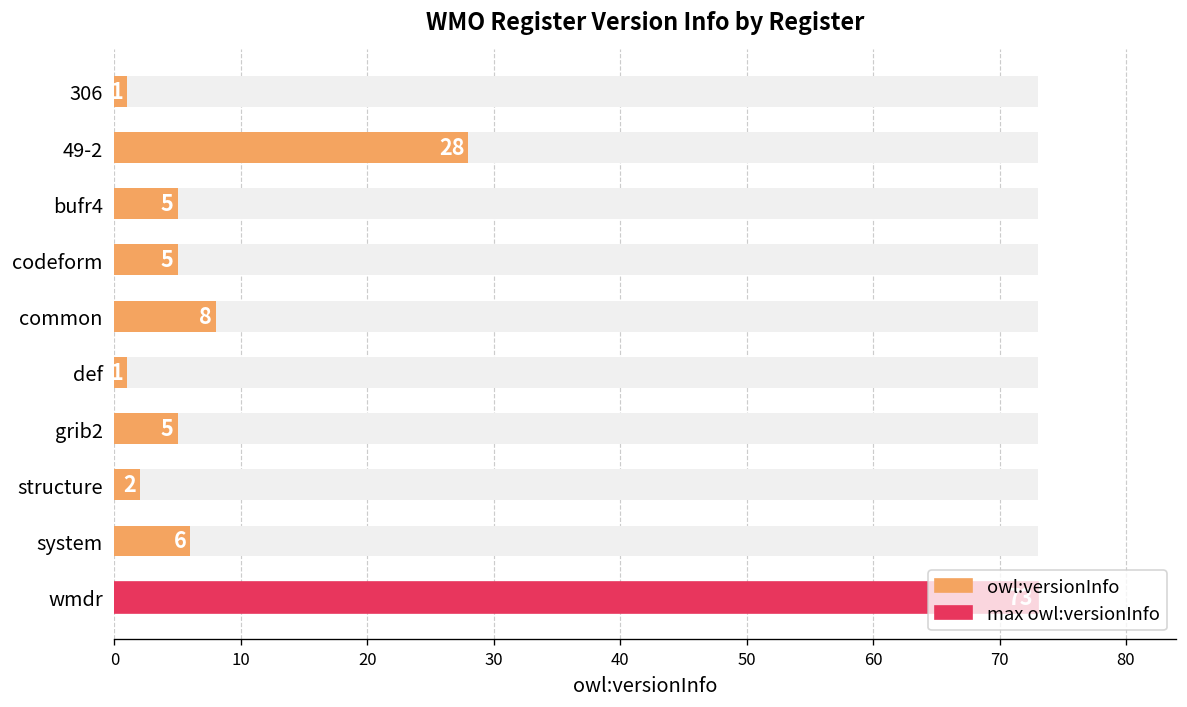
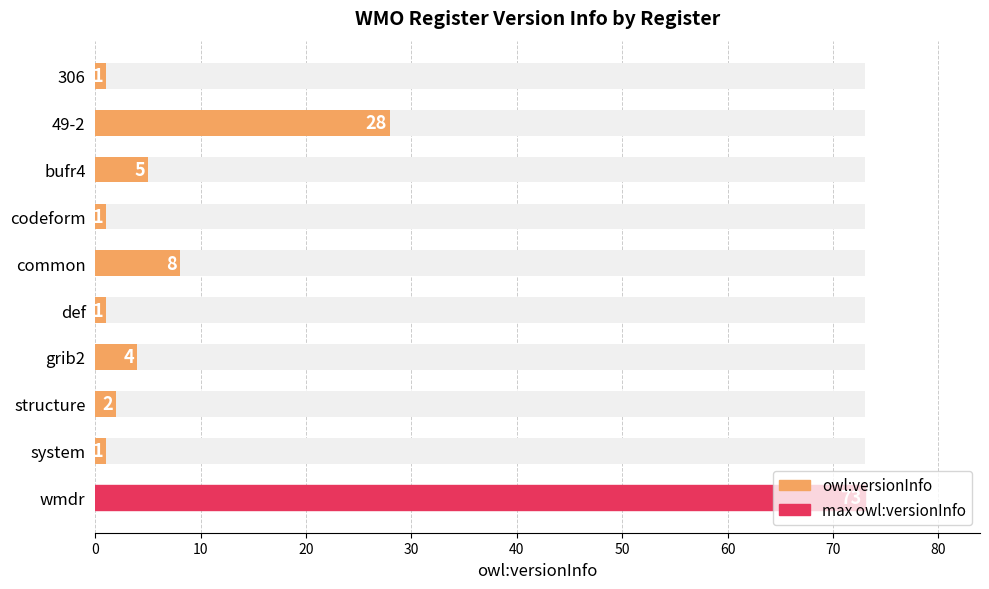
  {
    "owl:versionInfo": {
-     "codeform": 5,
-     "grib2": 5,
-     "system": 6
+     "codeform": 1,
+     "grib2": 4,
+     "system": 1
    }
  }
